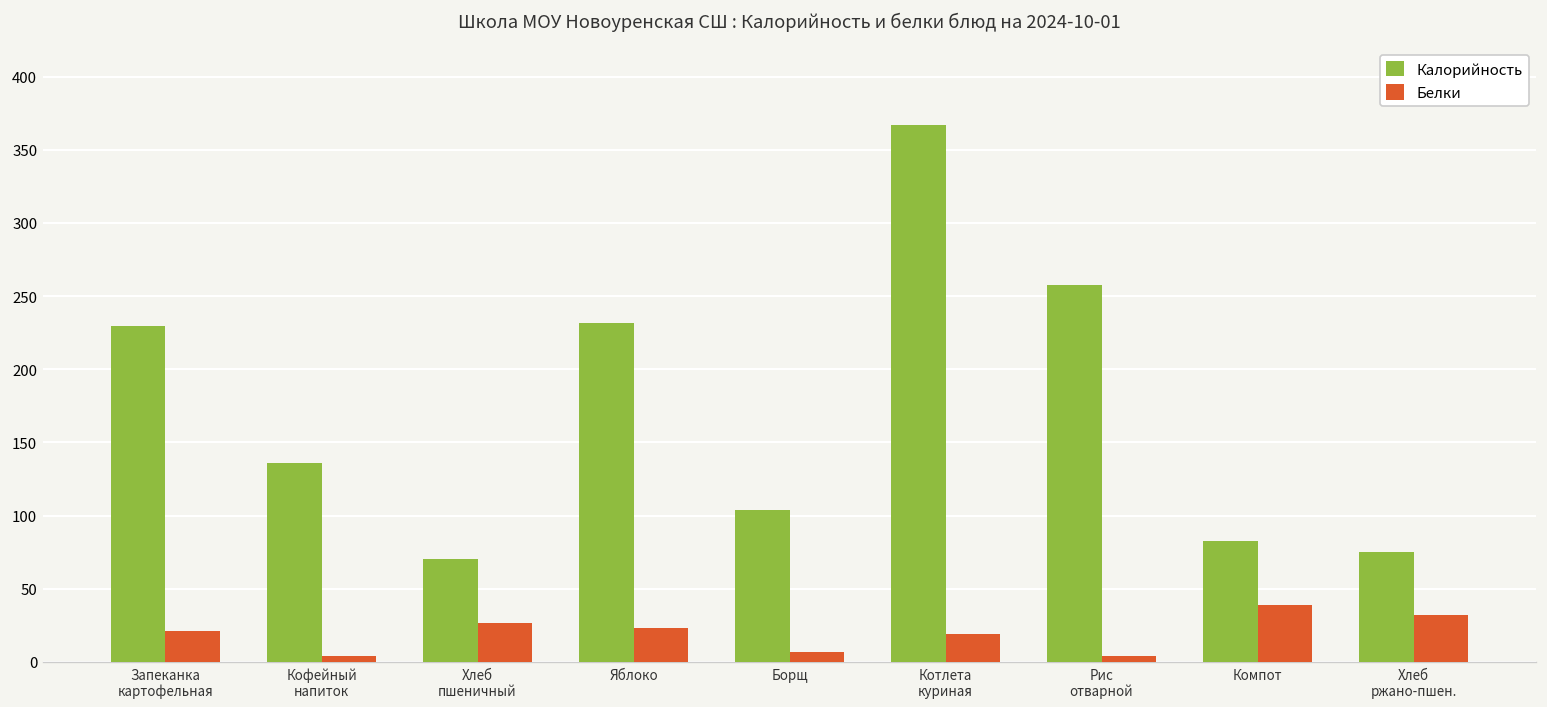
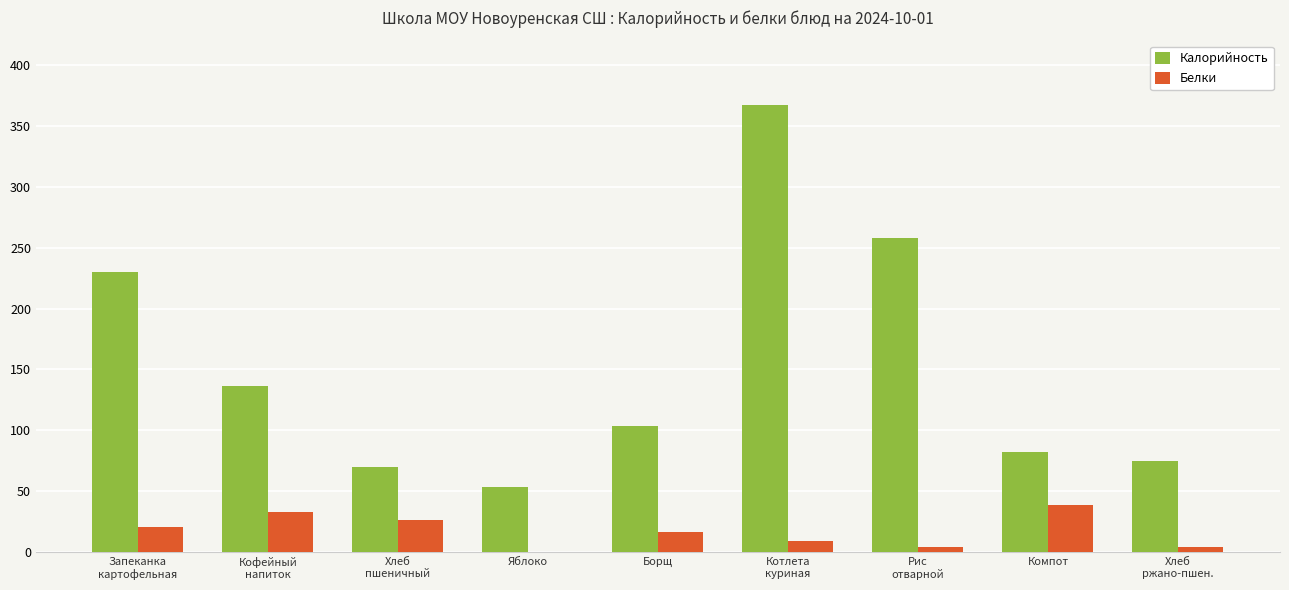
  {
    "Калорийность": {
      "Запеканка картофельная": 230,
      "Кофейный напиток": 136,
      "Хлеб пшеничный": 70,
-     "Яблоко": 232,
+     "Яблоко": 53,
      "Борщ": 104,
      "Котлета куриная": 367,
      "Рис отварной": 258,
      "Компот": 82,
      "Хлеб ржано-пшен.": 75
    },
    "Белки": {
      "Запеканка картофельная": 21,
-     "Кофейный напиток": 4,
+     "Кофейный напиток": 34,
      "Хлеб пшеничный": 26,
-     "Яблоко": 23,
-     "Борщ": 6,
-     "Котлета куриная": 19,
+     "Яблоко": 1,
+     "Борщ": 16,
+     "Котлета куриная": 9,
      "Рис отварной": 4,
      "Компот": 39,
-     "Хлеб ржано-пшен.": 32
+     "Хлеб ржано-пшен.": 4
    }
  }
